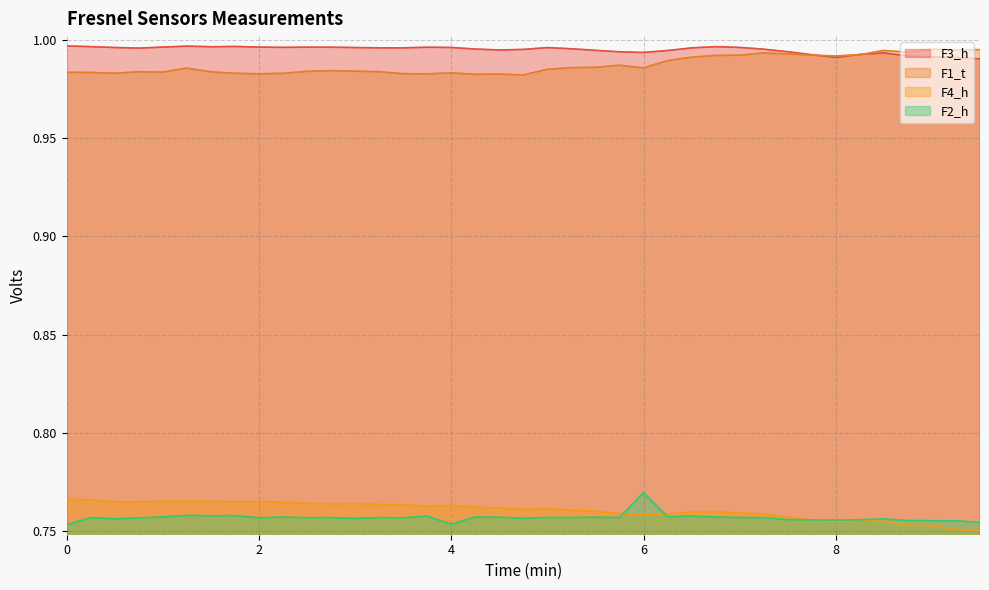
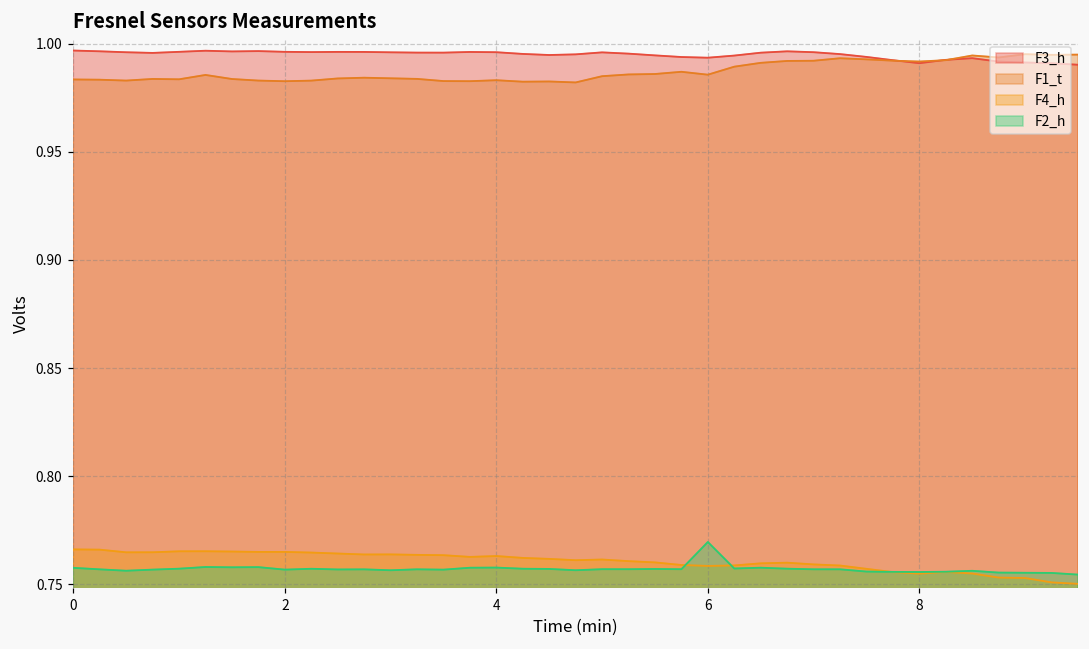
  {
    "F2_h": {
-     "0": 0.753,
+     "0": 0.758,
      "2": 0.757,
-     "4": 0.754,
+     "4": 0.758,
      "6": 0.770
    }
  }
